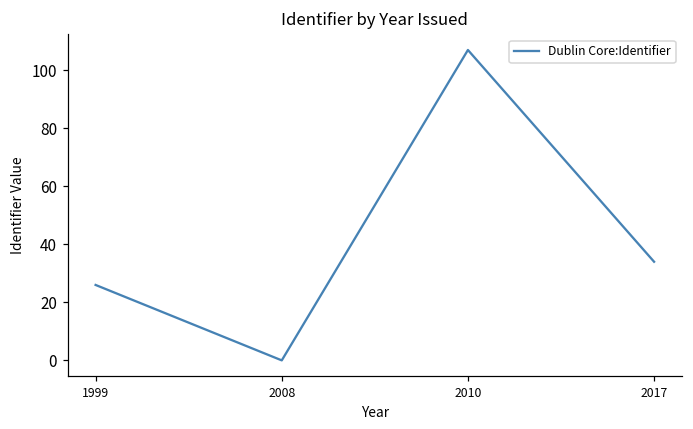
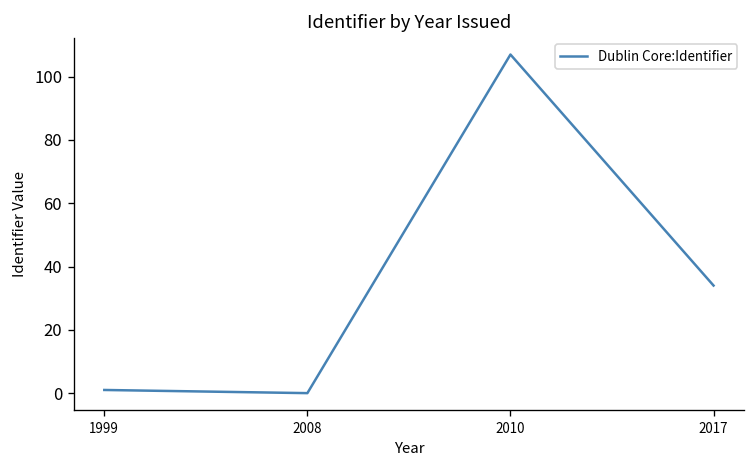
  {
-   "1999": 26,
+   "1999": 1,
    "2008": 0,
    "2010": 107,
    "2017": 34
  }
